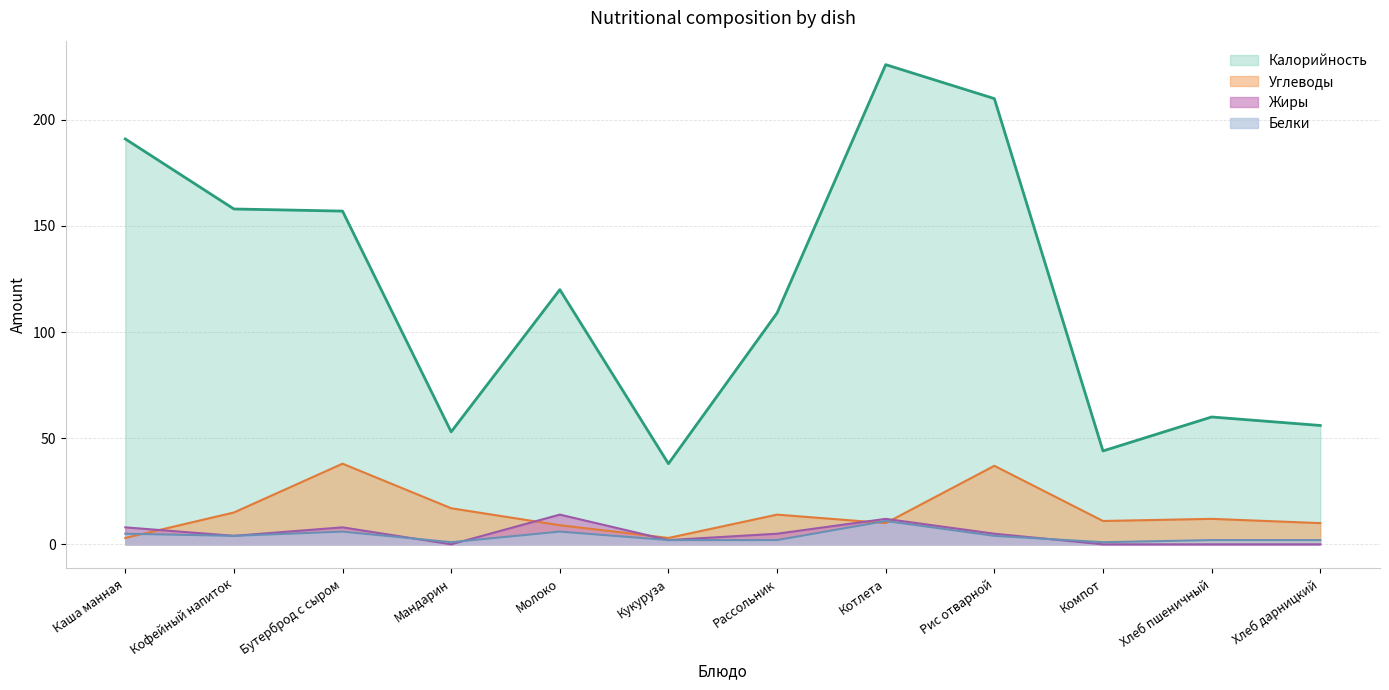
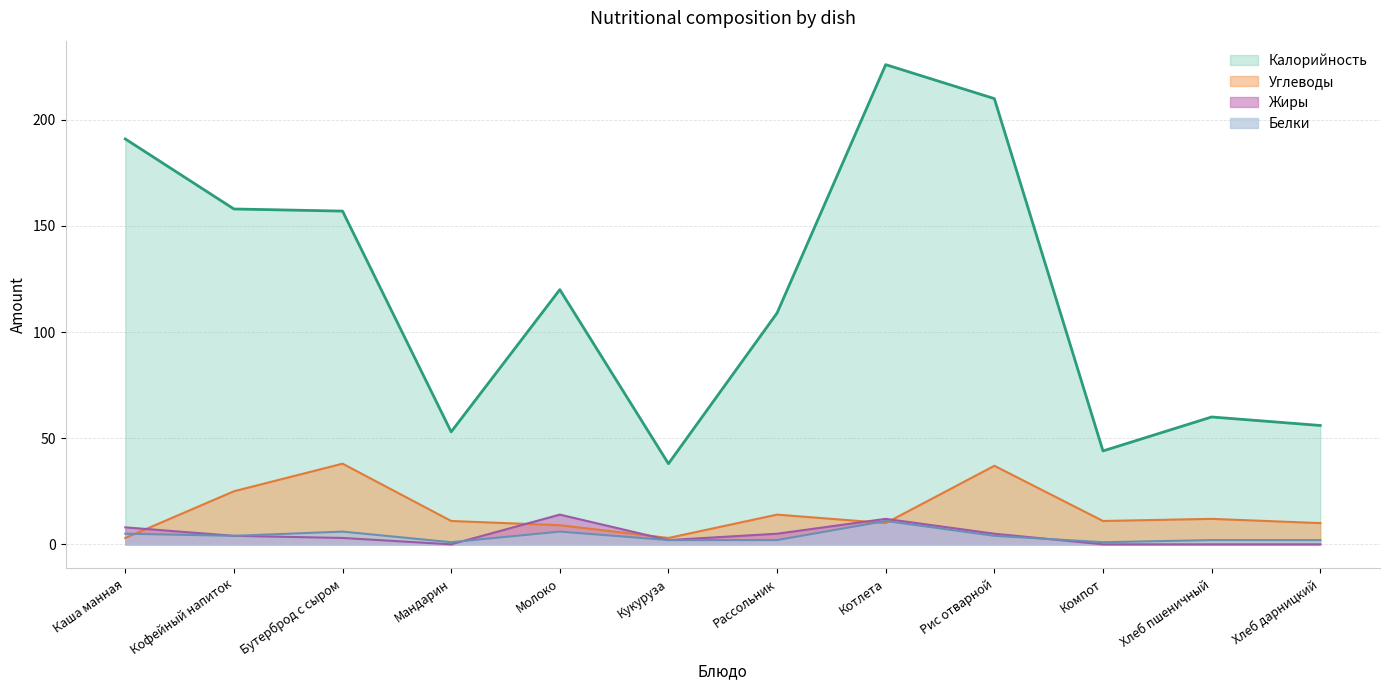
  {
    "Углеводы": {
      "Каша манная": 3,
-     "Кофейный напиток": 15,
+     "Кофейный напиток": 25,
      "Бутерброд с сыром": 38,
-     "Мандарин": 17,
+     "Мандарин": 11,
      "Молоко": 9,
      "Рассольник": 14,
      "Рис отварной": 37,
      "Компот": 11,
      "Хлеб пшеничный": 12,
      "Хлеб дарницкий": 10
    },
    "Жиры": {
      "Каша манная": 8,
-     "Бутерброд с сыром": 8,
+     "Бутерброд с сыром": 3,
      "Молоко": 14,
      "Рассольник": 5,
      "Хлеб пшеничный": 0,
      "Хлеб дарницкий": 0
    }
  }
